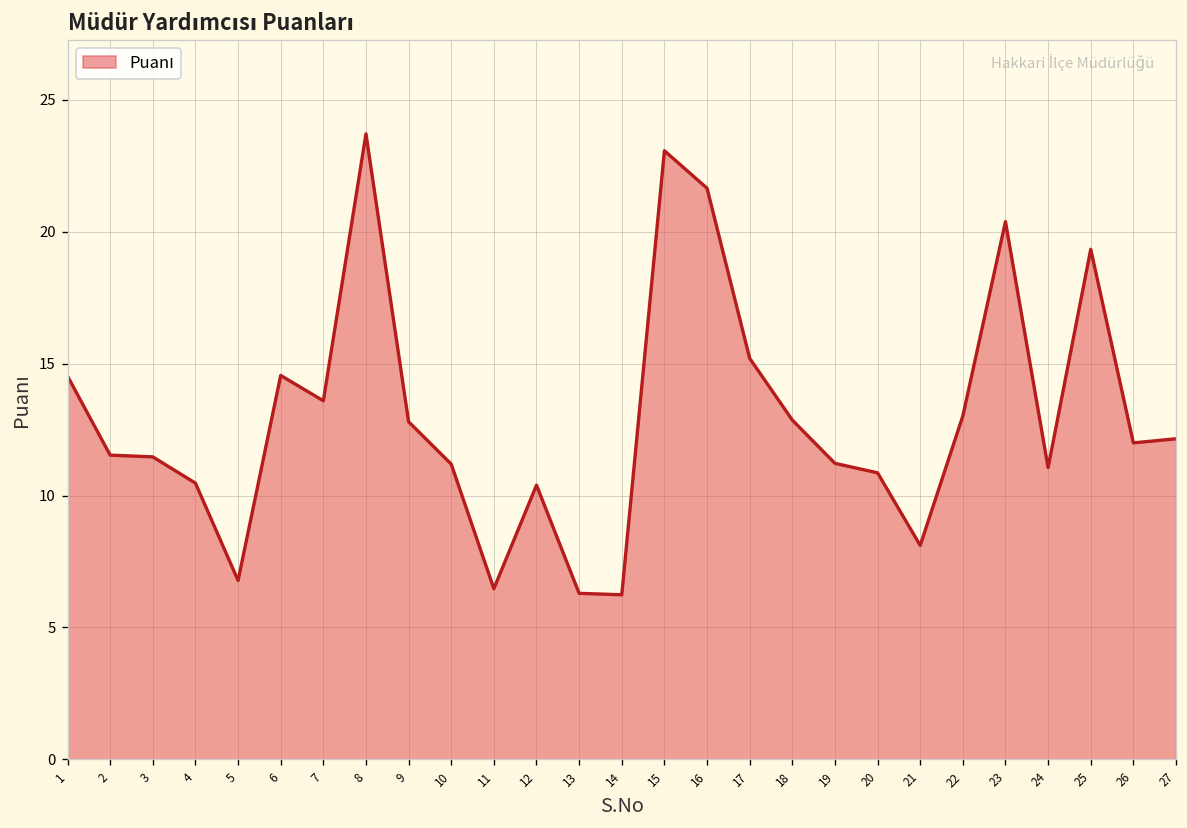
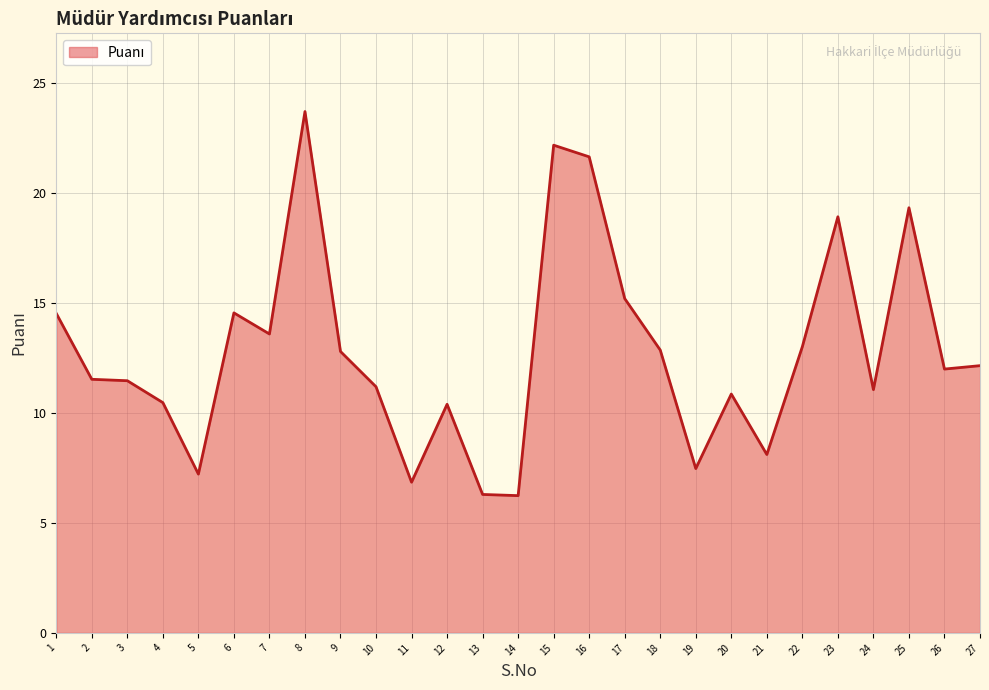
  {
    "1": 14.5,
    "2": 11.5,
    "3": 11.5,
    "4": 10.5,
-   "5": 6.8,
+   "5": 7.2,
    "6": 14.6,
    "7": 13.6,
    "8": 23.7,
    "9": 12.8,
    "10": 11.2,
-   "11": 6.5,
+   "11": 6.9,
    "12": 10.4,
    "13": 6.3,
    "14": 6.2,
-   "15": 23.1,
+   "15": 22.2,
    "16": 21.6,
    "17": 15.2,
    "18": 12.9,
-   "19": 11.2,
+   "19": 7.5,
    "20": 10.9,
    "21": 8.1,
    "22": 13.0,
-   "23": 20.4,
+   "23": 18.9,
    "24": 11.1,
    "25": 19.3,
    "26": 12.0,
    "27": 12.2
  }
